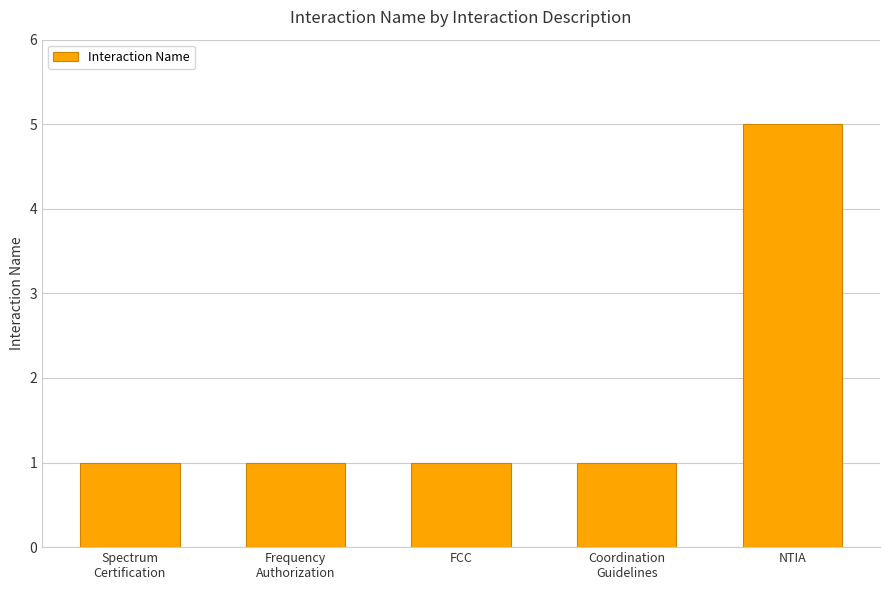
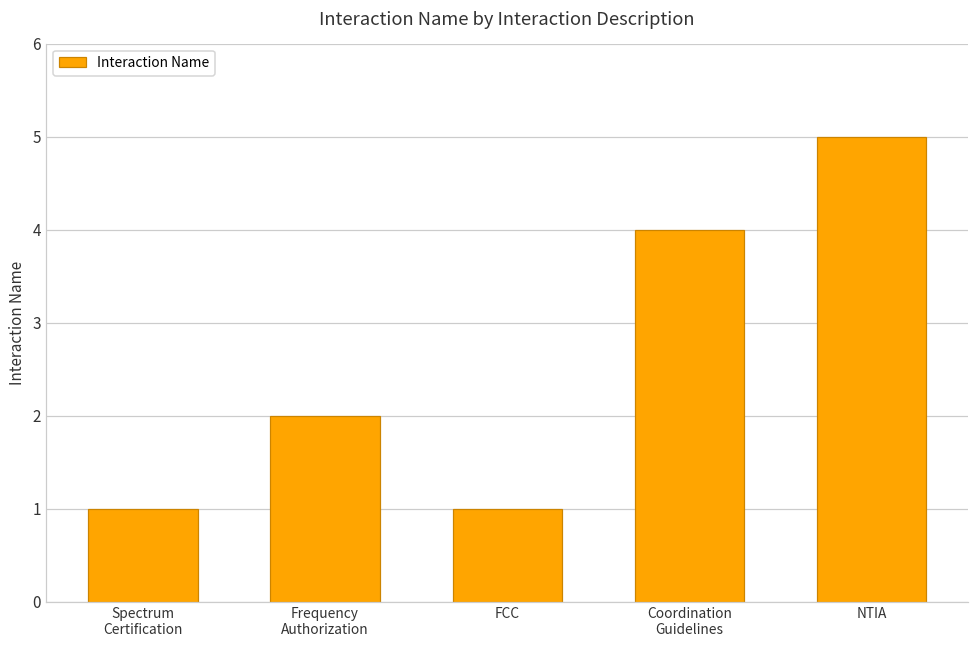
  {
    "Spectrum Certification": 1,
-   "Frequency Authorization": 1,
+   "Frequency Authorization": 2,
    "FCC": 1,
-   "Coordination Guidelines": 1,
+   "Coordination Guidelines": 4,
    "NTIA": 5
  }
